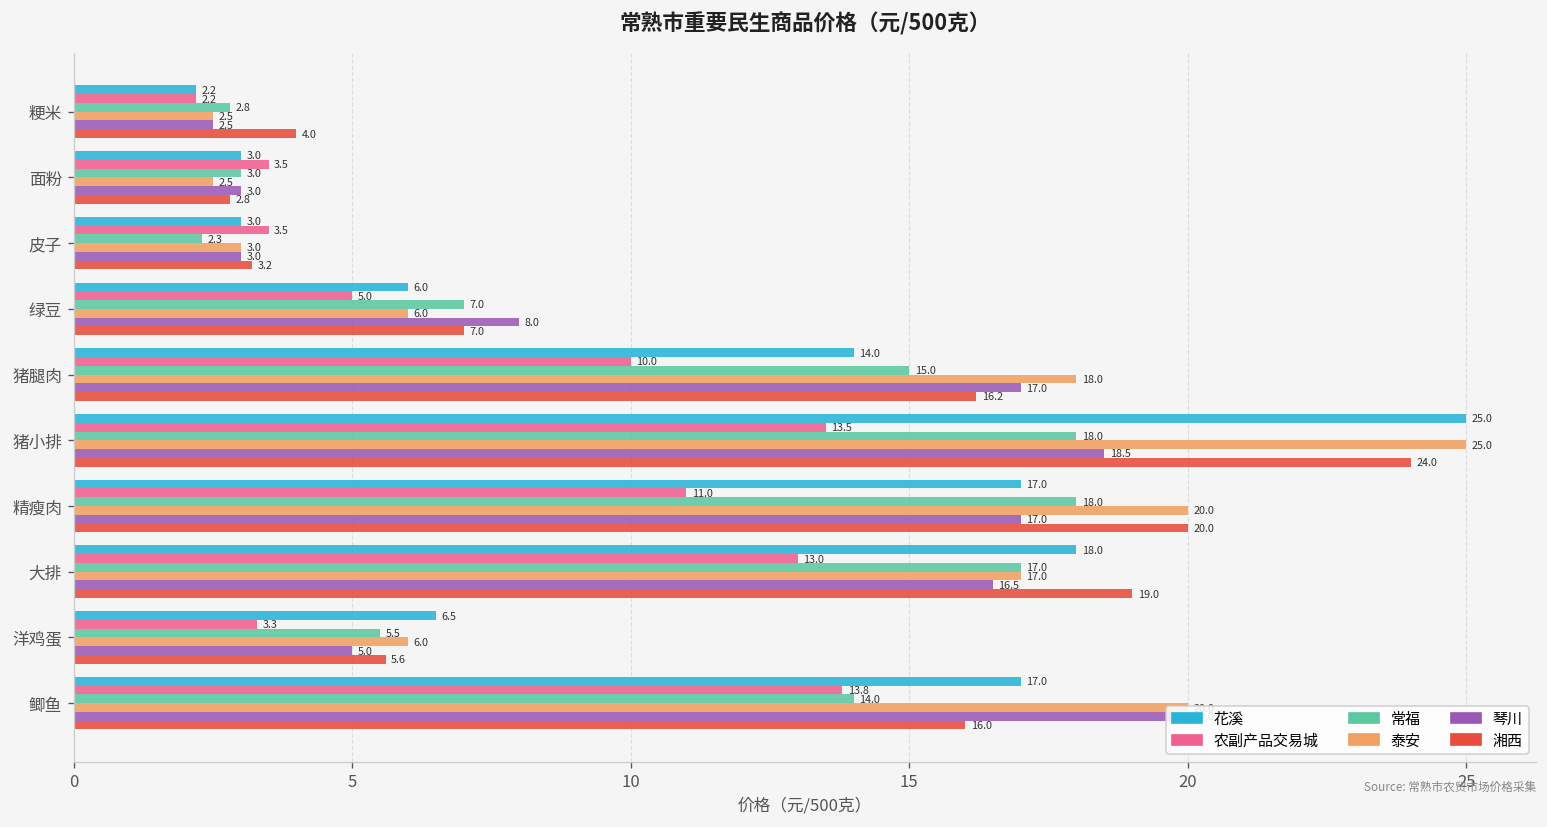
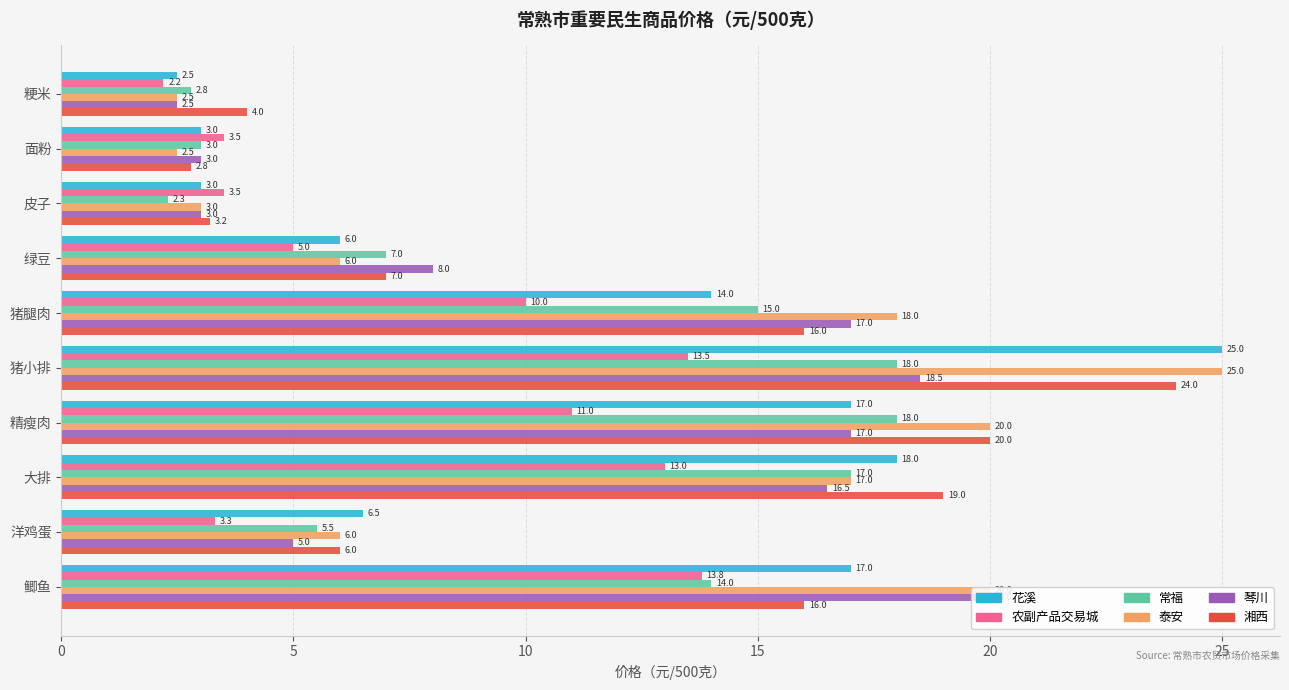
  {
    "花溪": {
-     "粳米": 2.2,
+     "粳米": 2.5,
      "面粉": 3.0,
      "皮子": 3.0,
      "绿豆": 6.0,
      "猪腿肉": 14.0,
      "猪小排": 25.0,
      "精瘦肉": 17.0,
      "大排": 18.0,
      "洋鸡蛋": 6.5,
      "鲫鱼": 17.0
    },
    "农副产品交易城": {
      "面粉": 3.5,
      "皮子": 3.5,
      "绿豆": 5.0,
      "猪腿肉": 10.0,
      "猪小排": 13.5,
      "精瘦肉": 11.0,
      "大排": 13.0,
      "洋鸡蛋": 3.3,
      "鲫鱼": 13.8
    },
    "常福": {
      "粳米": 2.8,
      "面粉": 3.0,
      "皮子": 2.3,
      "绿豆": 7.0,
      "猪腿肉": 15.0,
      "猪小排": 18.0,
      "精瘦肉": 18.0,
      "洋鸡蛋": 5.5,
      "鲫鱼": 14.0
    },
    "泰安": {
      "面粉": 2.5,
      "绿豆": 6.0,
      "猪腿肉": 18.0,
      "猪小排": 25.0,
      "精瘦肉": 20.0,
      "洋鸡蛋": 6.0
    },
    "琴川": {
      "面粉": 3.0,
      "绿豆": 8.0,
      "猪腿肉": 17.0,
      "猪小排": 18.5,
      "精瘦肉": 17.0,
      "大排": 16.5,
      "洋鸡蛋": 5.0
    },
    "湘西": {
      "粳米": 4.0,
      "面粉": 2.8,
      "皮子": 3.2,
      "绿豆": 7.0,
-     "猪腿肉": 16.2,
+     "猪腿肉": 16.0,
      "猪小排": 24.0,
      "精瘦肉": 20.0,
      "大排": 19.0,
-     "洋鸡蛋": 5.6,
+     "洋鸡蛋": 6.0,
      "鲫鱼": 16.0
    }
  }
